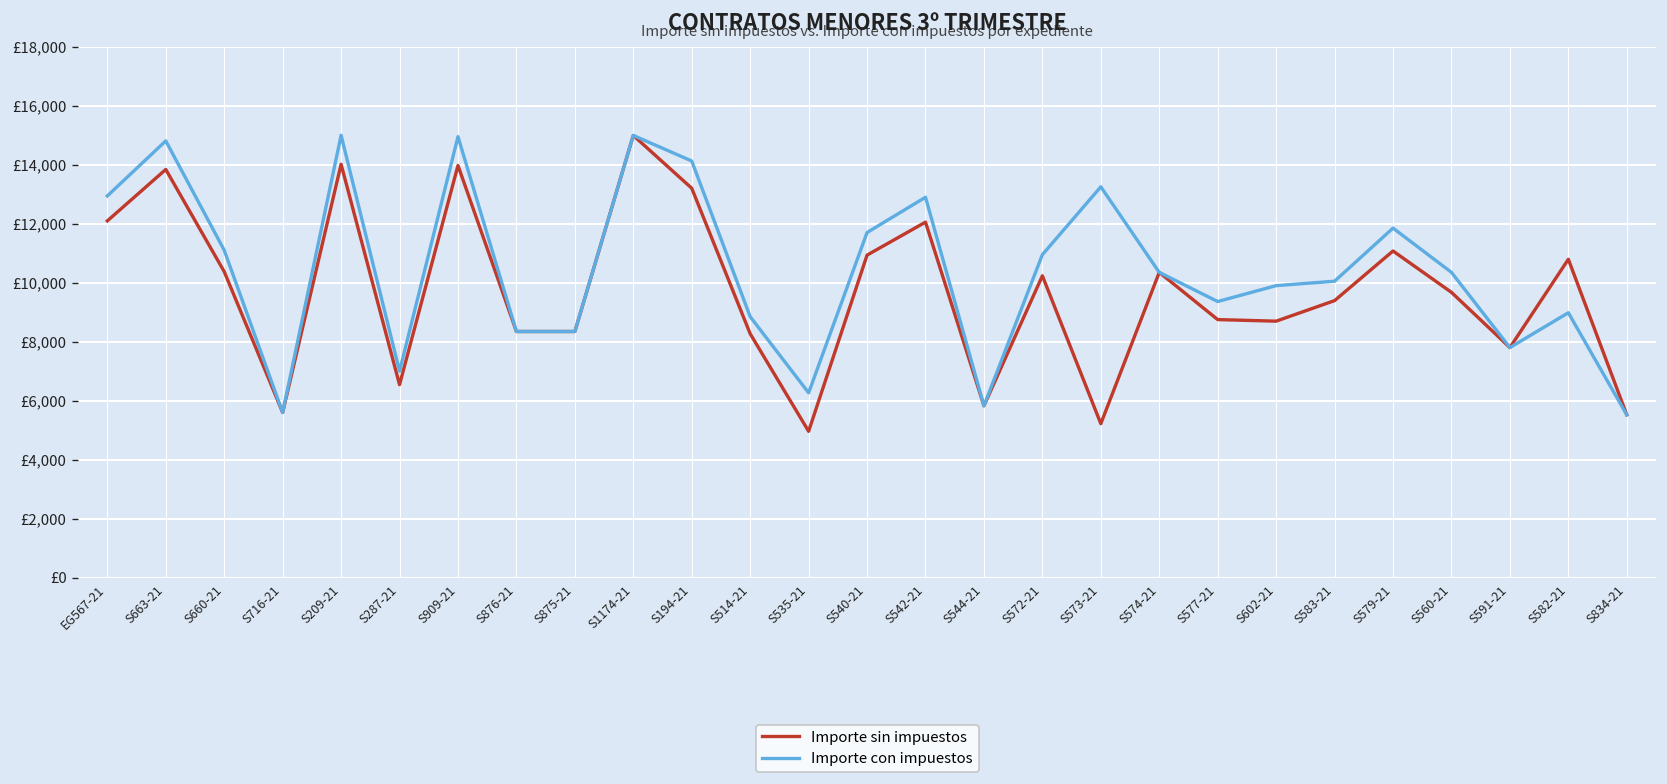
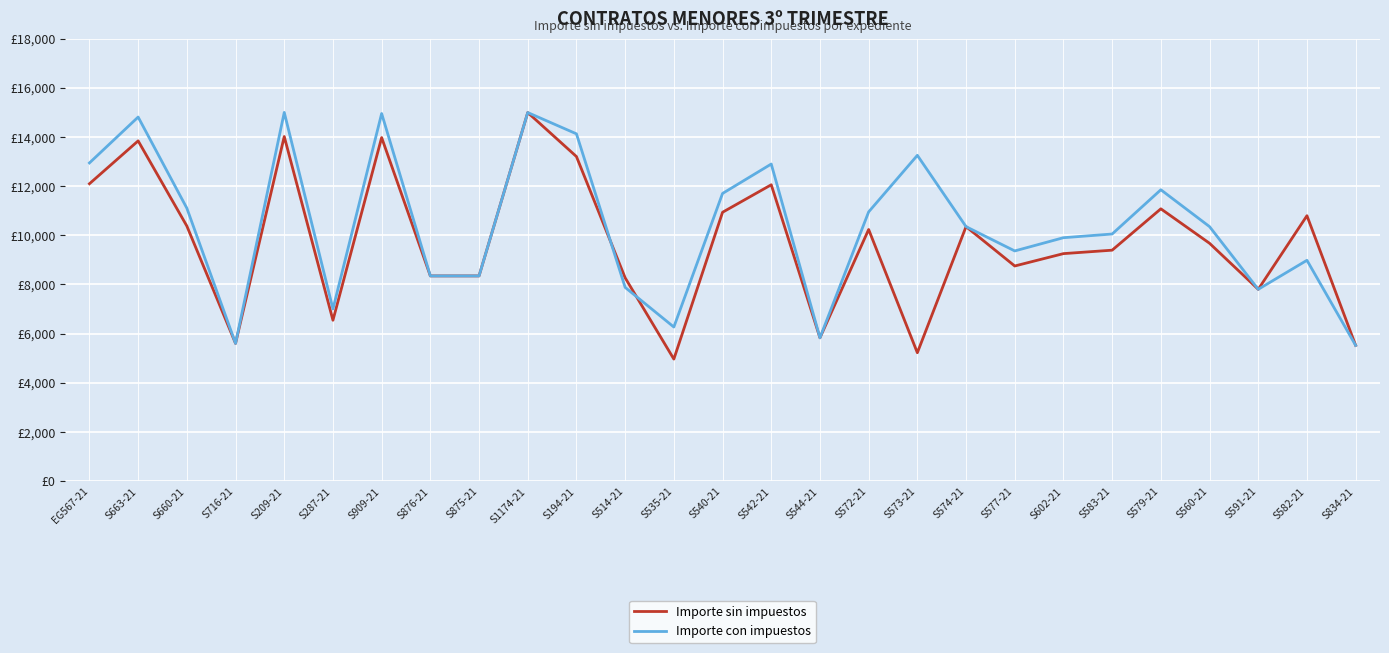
  {
    "Importe sin impuestos": {
      "EG567-21": "£12,100",
      "S663-21": "£13,800",
      "S660-21": "£10,400",
      "S209-21": "£14,000",
      "S287-21": "£6,500",
      "S909-21": "£14,000",
      "S194-21": "£13,200",
      "S514-21": "£8,300",
      "S535-21": "£5,000",
      "S540-21": "£10,900",
      "S542-21": "£12,100",
      "S572-21": "£10,200",
      "S573-21": "£5,200",
      "S577-21": "£8,700",
-     "S602-21": "£8,700",
+     "S602-21": "£9,300",
      "S583-21": "£9,400",
      "S579-21": "£11,100",
      "S560-21": "£9,700",
      "S582-21": "£10,800"
    },
    "Importe con impuestos": {
      "EG567-21": "£12,900",
      "S663-21": "£14,800",
      "S660-21": "£11,100",
      "S209-21": "£15,000",
      "S287-21": "£7,000",
      "S909-21": "£15,000",
      "S194-21": "£14,100",
-     "S514-21": "£8,800",
+     "S514-21": "£7,900",
      "S535-21": "£6,300",
      "S540-21": "£11,700",
      "S542-21": "£12,900",
      "S572-21": "£10,900",
      "S573-21": "£13,200",
      "S577-21": "£9,400",
      "S602-21": "£9,900",
      "S583-21": "£10,000",
      "S579-21": "£11,800",
      "S560-21": "£10,300",
      "S582-21": "£9,000"
    }
  }
